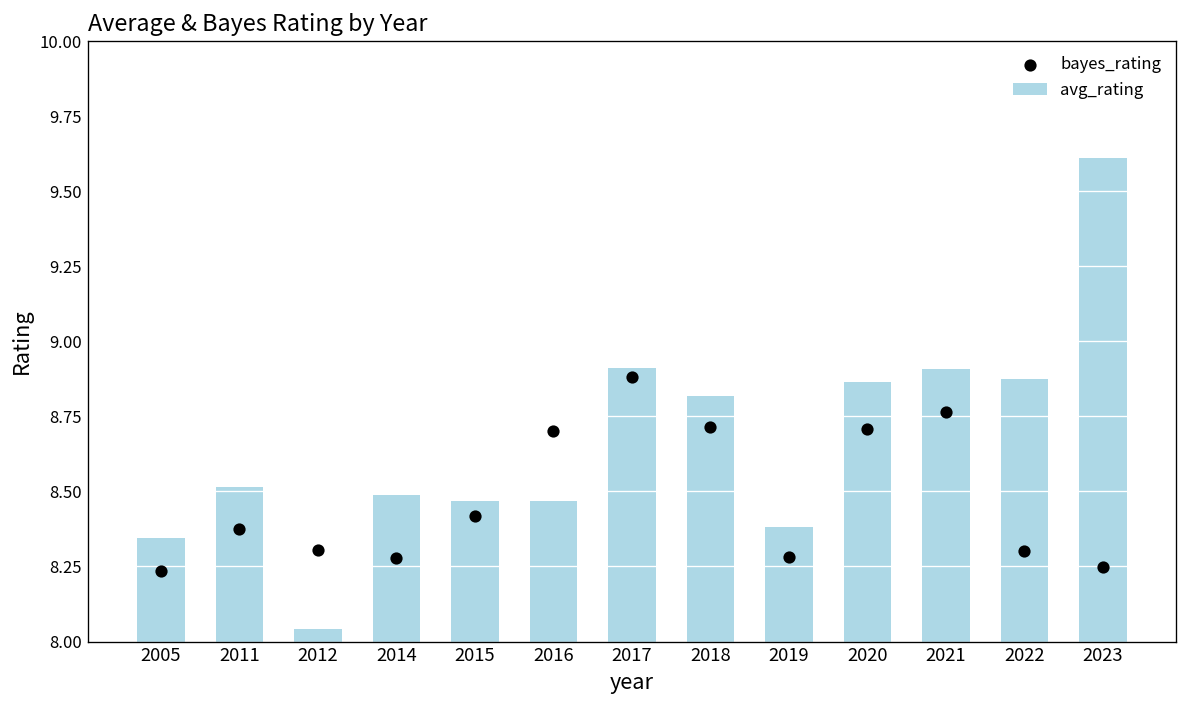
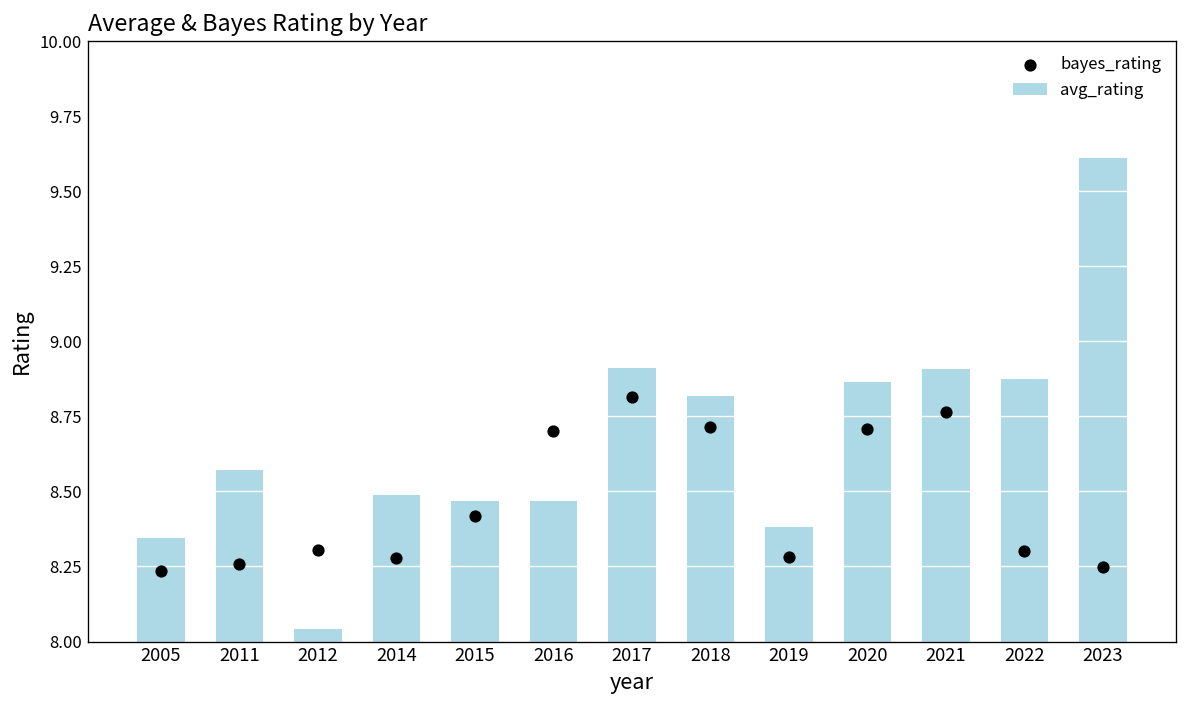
  {
    "avg_rating": {
      "2005": 8.35,
-     "2011": 8.51,
+     "2011": 8.57,
      "2012": 8.04,
      "2014": 8.49,
      "2015": 8.47,
      "2016": 8.47,
      "2017": 8.91,
      "2018": 8.82,
      "2019": 8.38,
      "2020": 8.86,
      "2021": 8.91,
      "2022": 8.88,
      "2023": 9.61
    },
    "bayes_rating": {
-     "2011": 8.37,
-     "2017": 8.88
+     "2011": 8.26,
+     "2017": 8.81
    }
  }
